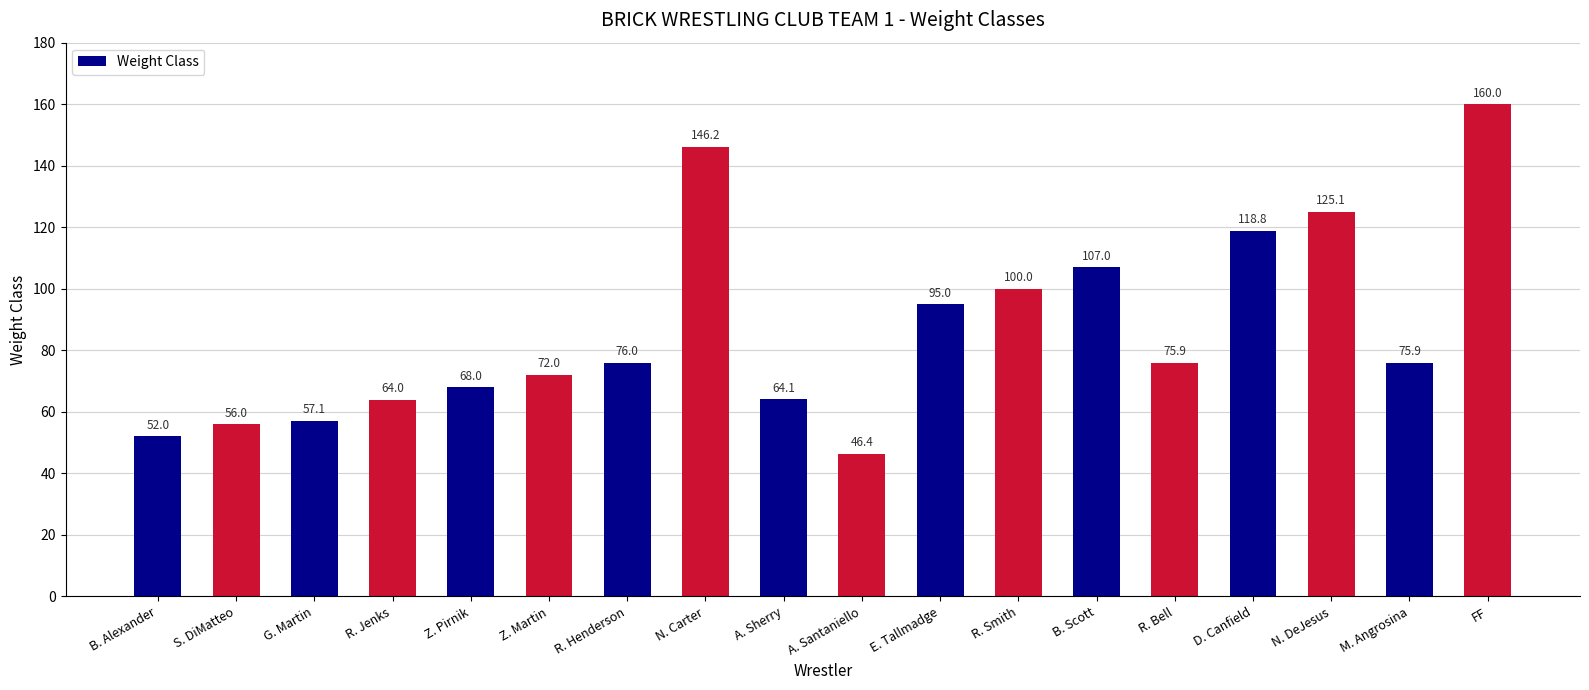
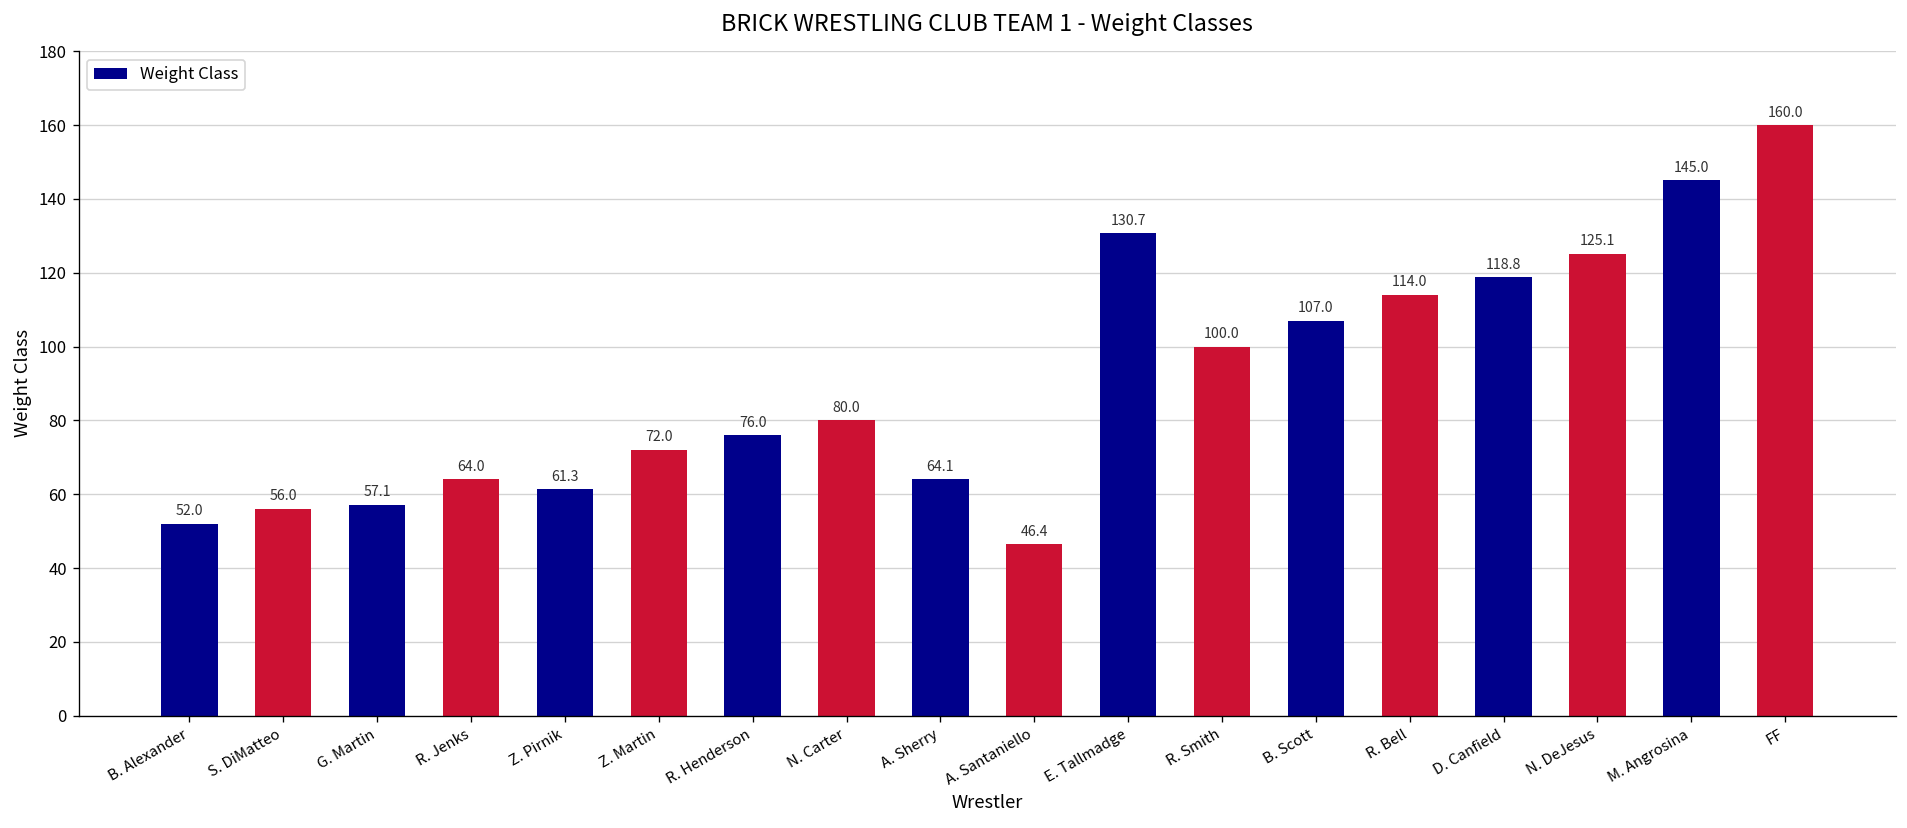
  {
    "B. Alexander": 52.0,
    "S. DiMatteo": 56.0,
    "G. Martin": 57.1,
    "R. Jenks": 64.0,
-   "Z. Pirnik": 68.0,
+   "Z. Pirnik": 61.3,
    "Z. Martin": 72.0,
    "R. Henderson": 76.0,
-   "N. Carter": 146.2,
+   "N. Carter": 80.0,
    "A. Sherry": 64.1,
    "A. Santaniello": 46.4,
-   "E. Tallmadge": 95.0,
+   "E. Tallmadge": 130.7,
    "R. Smith": 100.0,
    "B. Scott": 107.0,
-   "R. Bell": 75.9,
+   "R. Bell": 114.0,
    "D. Canfield": 118.8,
    "N. DeJesus": 125.1,
-   "M. Angrosina": 75.9,
+   "M. Angrosina": 145.0,
    "FF": 160.0
  }
